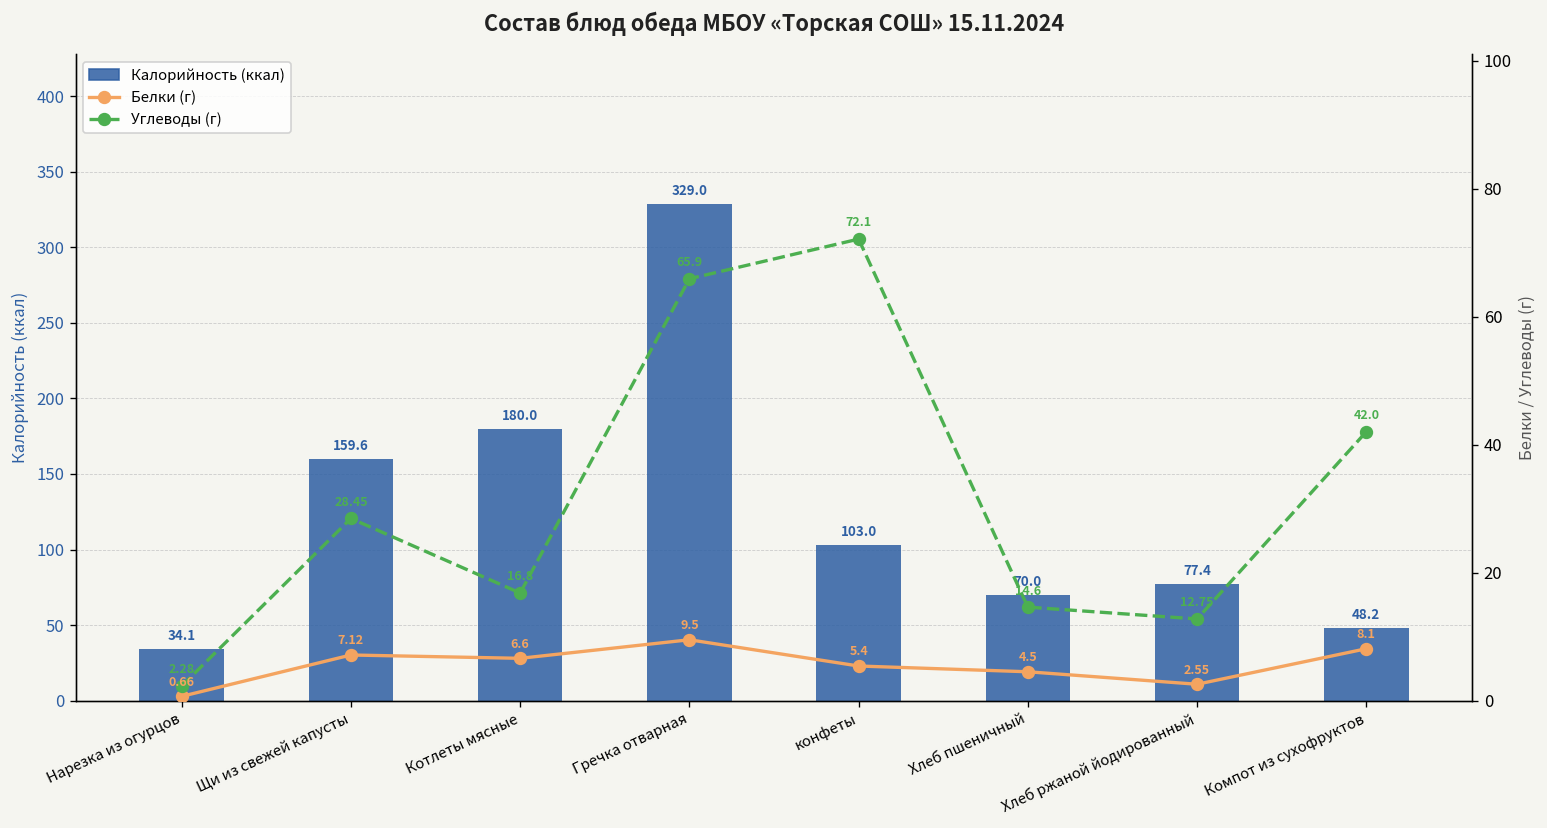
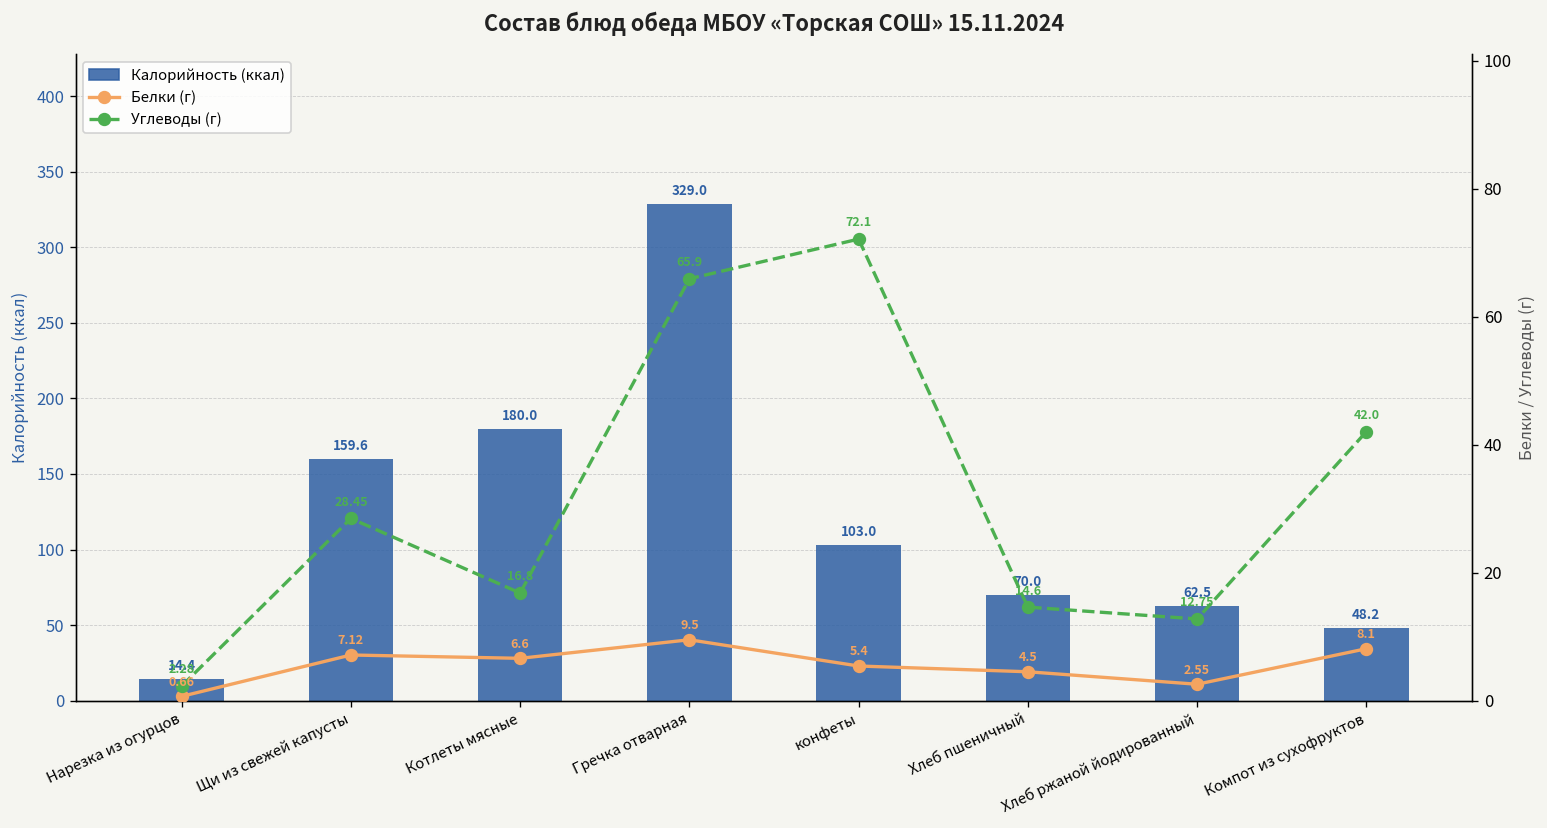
  {
    "Калорийность (ккал)": {
-     "Нарезка из огурцов": 34.1,
+     "Нарезка из огурцов": 14.4,
      "Щи из свежей капусты": 159.6,
      "Котлеты мясные": 180.0,
      "Гречка отварная": 329.0,
      "конфеты": 103.0,
-     "Хлеб ржаной йодированный": 77.4,
+     "Хлеб ржаной йодированный": 62.5,
      "Компот из сухофруктов": 48.2
    },
    "Белки (г)": {
      "Щи из свежей капусты": 7.12,
      "Котлеты мясные": 6.6,
      "Гречка отварная": 9.5,
      "конфеты": 5.4,
      "Хлеб пшеничный": 4.5,
      "Хлеб ржаной йодированный": 2.55,
      "Компот из сухофруктов": 8.1
    },
    "Углеводы (г)": {
      "Щи из свежей капусты": 28.45,
      "Котлеты мясные": 16.8,
      "Гречка отварная": 65.9,
      "конфеты": 72.1,
      "Компот из сухофруктов": 42.0
    }
  }
